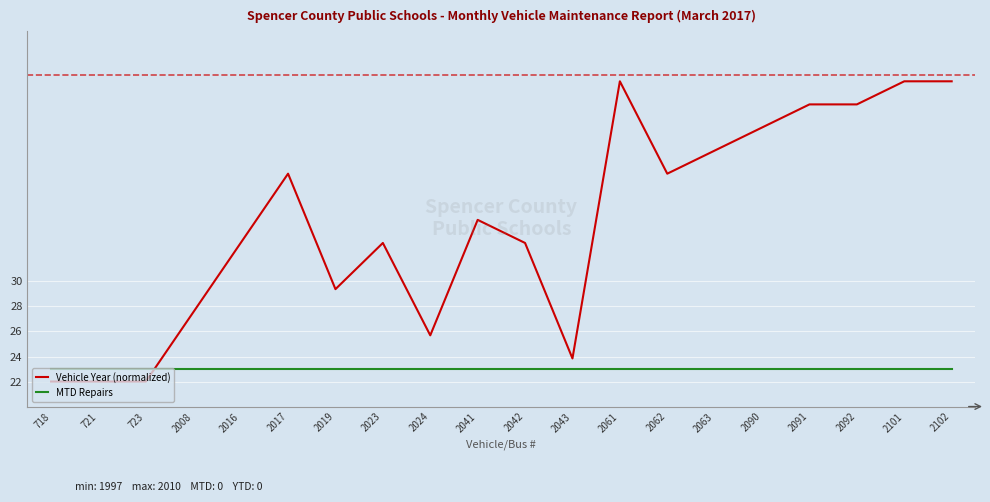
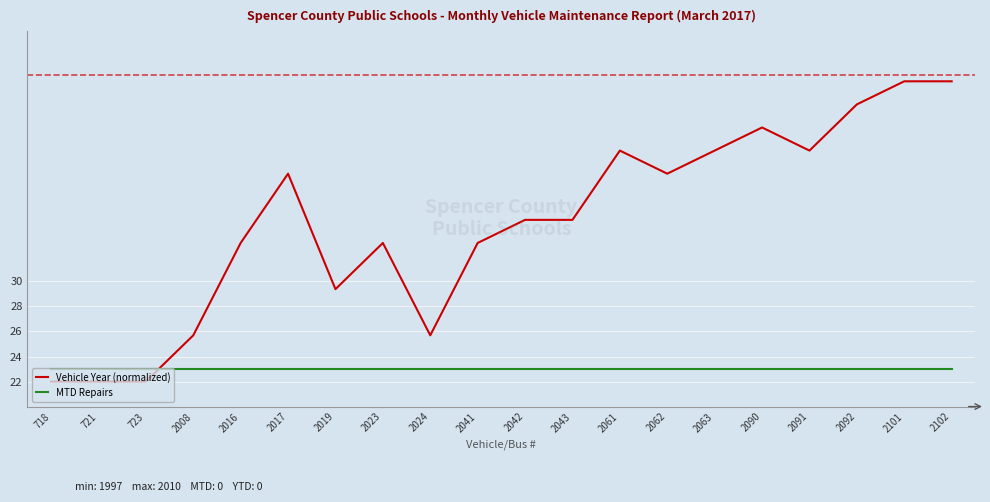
  {
    "Vehicle Year (normalized)": {
-     "2008": 27.5,
+     "2008": 25.7,
      "2016": 33.1,
      "2017": 38.6,
      "2019": 29.4,
      "2023": 33.1,
      "2024": 25.7,
-     "2041": 34.9,
-     "2042": 33.1,
-     "2043": 23.8,
-     "2061": 46.0,
+     "2041": 33.1,
+     "2042": 34.9,
+     "2043": 34.9,
+     "2061": 40.5,
      "2062": 38.6,
      "2063": 40.5,
      "2090": 42.3,
-     "2091": 44.2,
+     "2091": 40.5,
      "2092": 44.2,
      "2101": 46.0,
      "2102": 46.0
    },
    "MTD Repairs": {
      "2008": 23.0,
      "2016": 23.0,
      "2017": 23.0,
      "2019": 23.0,
      "2023": 23.0,
      "2024": 23.0,
      "2041": 23.0,
      "2042": 23.0,
      "2043": 23.0,
      "2061": 23.0,
      "2062": 23.0,
      "2063": 23.0,
      "2090": 23.0,
      "2091": 23.0,
      "2092": 23.0,
      "2101": 23.0,
      "2102": 23.0
    }
  }
